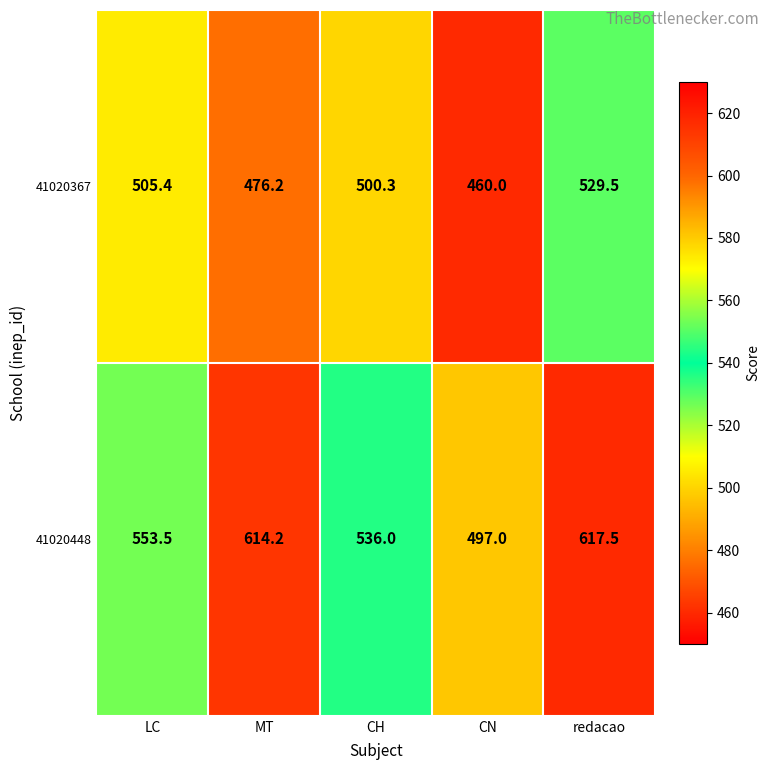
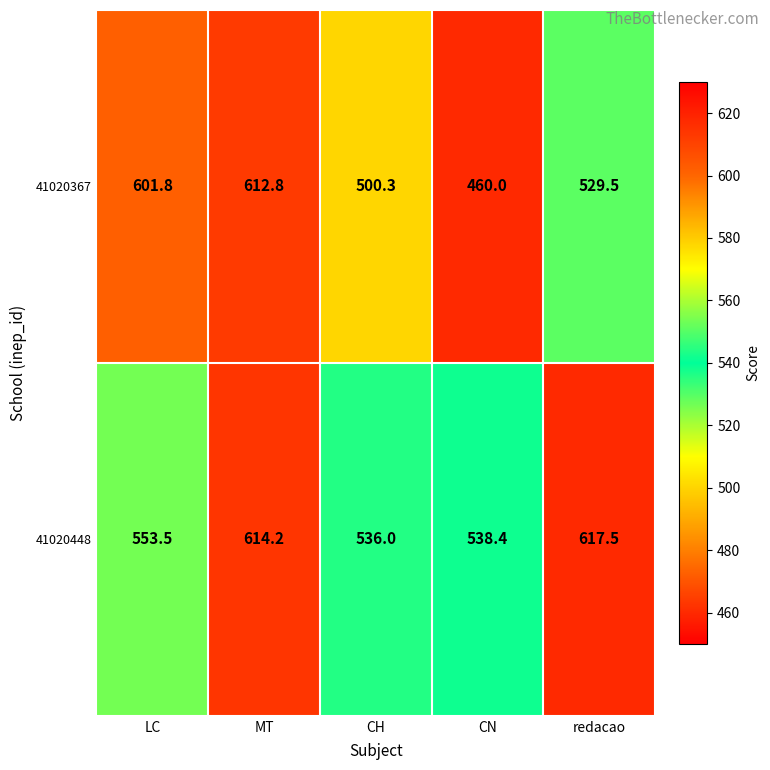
  {
    "41020367": {
-     "LC": 505.4,
-     "MT": 476.2,
+     "LC": 601.8,
+     "MT": 612.8,
      "CH": 500.3,
      "CN": 460.0,
      "redacao": 529.5
    },
    "41020448": {
      "LC": 553.5,
      "MT": 614.2,
      "CH": 536.0,
-     "CN": 497.0,
+     "CN": 538.4,
      "redacao": 617.5
    }
  }
